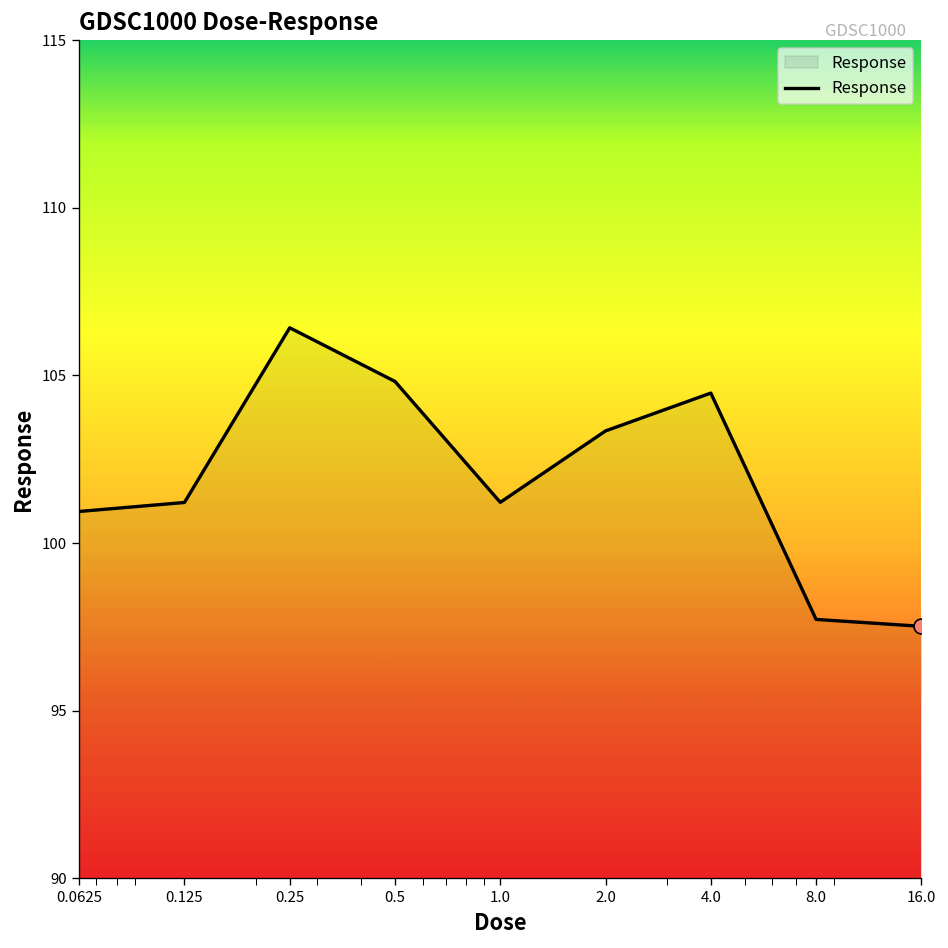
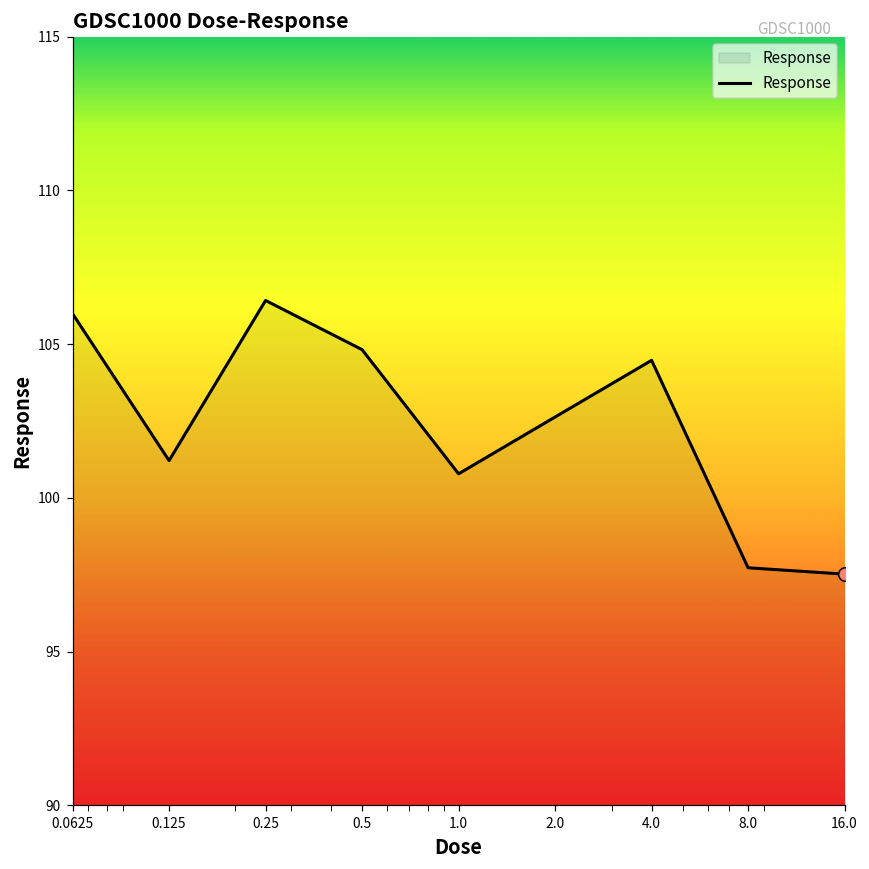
  {
    "Response": {
-     "0.0625": 100.9,
+     "0.0625": 106.0,
      "0.125": 101.2,
      "0.25": 106.4,
      "0.5": 104.8,
-     "1.0": 101.2,
-     "2.0": 103.3,
+     "1.0": 100.8,
+     "2.0": 102.6,
      "4.0": 104.5,
      "8.0": 97.7
    }
  }
